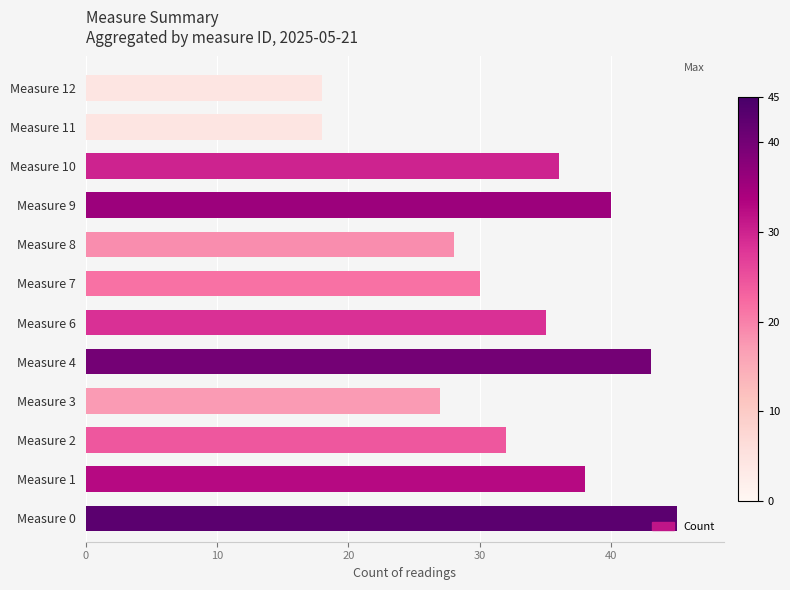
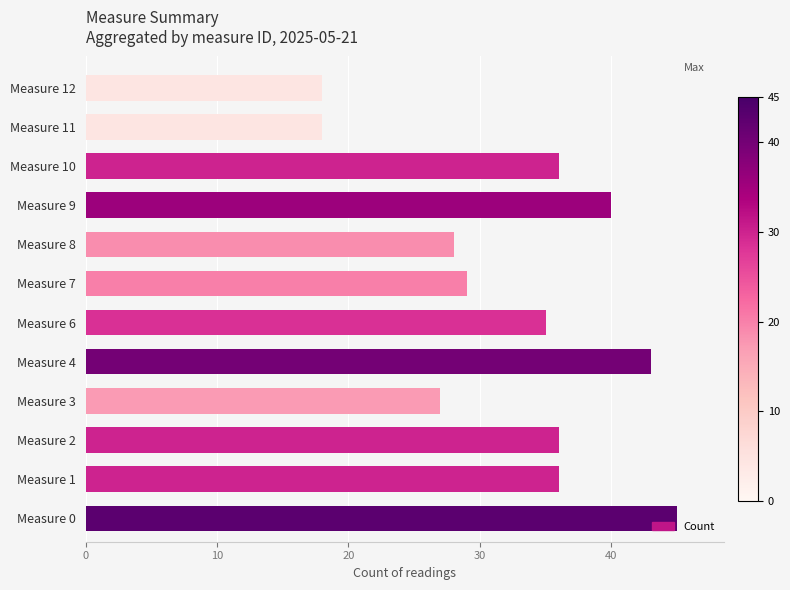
  {
    "Measure 12": 18,
    "Measure 11": 18,
    "Measure 10": 36,
    "Measure 9": 40,
    "Measure 8": 28,
-   "Measure 7": 30,
+   "Measure 7": 29,
    "Measure 6": 35,
    "Measure 4": 43,
    "Measure 3": 27,
-   "Measure 2": 32,
-   "Measure 1": 38,
+   "Measure 2": 36,
+   "Measure 1": 36,
    "Measure 0": 45
  }
